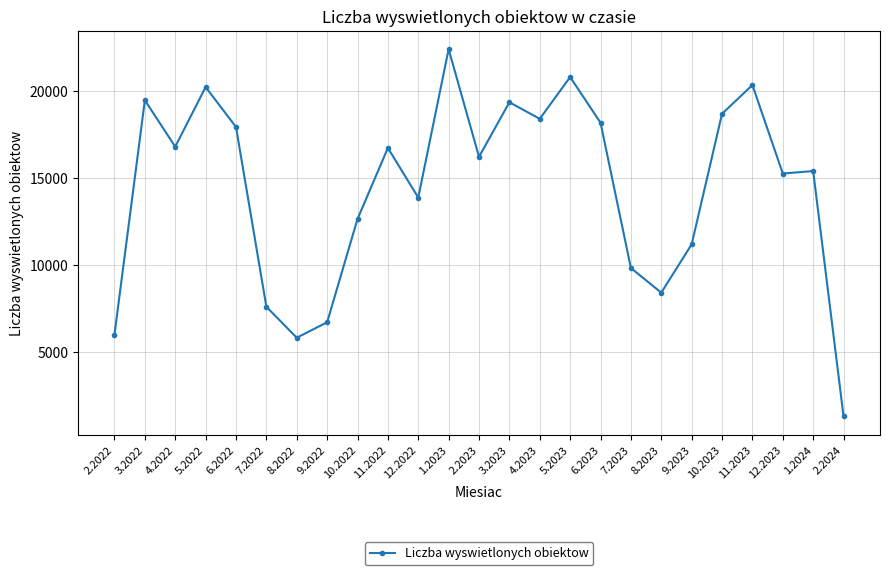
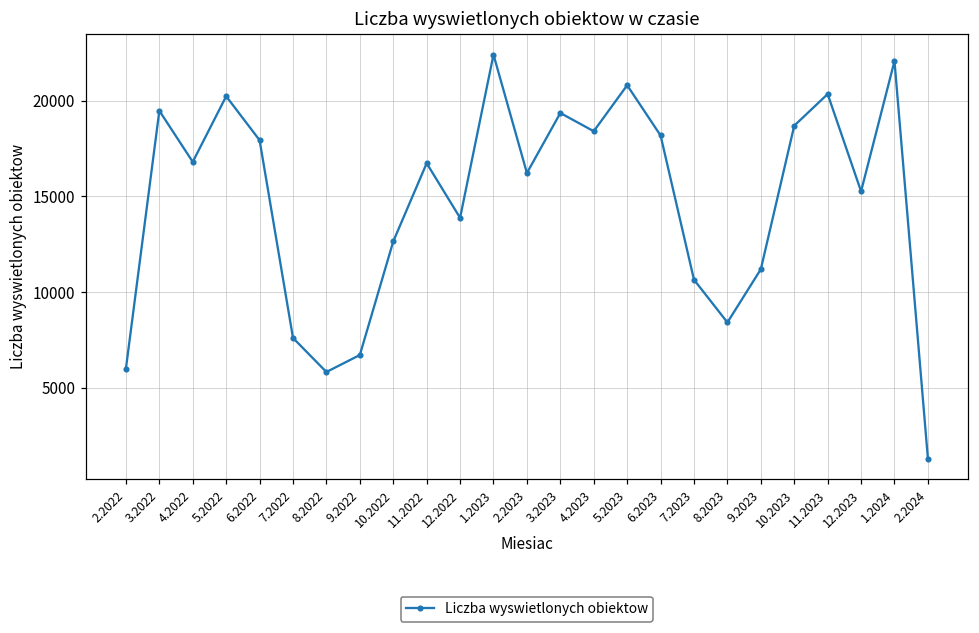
  {
    "2.2022": 6000,
    "3.2022": 19500,
    "4.2022": 16800,
    "5.2022": 20200,
    "6.2022": 17900,
    "7.2022": 7600,
    "8.2022": 5800,
    "9.2022": 6700,
    "10.2022": 12600,
    "11.2022": 16700,
    "12.2022": 13900,
    "1.2023": 22400,
    "2.2023": 16200,
    "3.2023": 19400,
    "4.2023": 18400,
    "5.2023": 20800,
    "6.2023": 18200,
-   "7.2023": 9800,
+   "7.2023": 10600,
    "8.2023": 8400,
    "9.2023": 11200,
    "10.2023": 18700,
    "11.2023": 20400,
    "12.2023": 15300,
-   "1.2024": 15400,
+   "1.2024": 22100,
    "2.2024": 1300
  }
